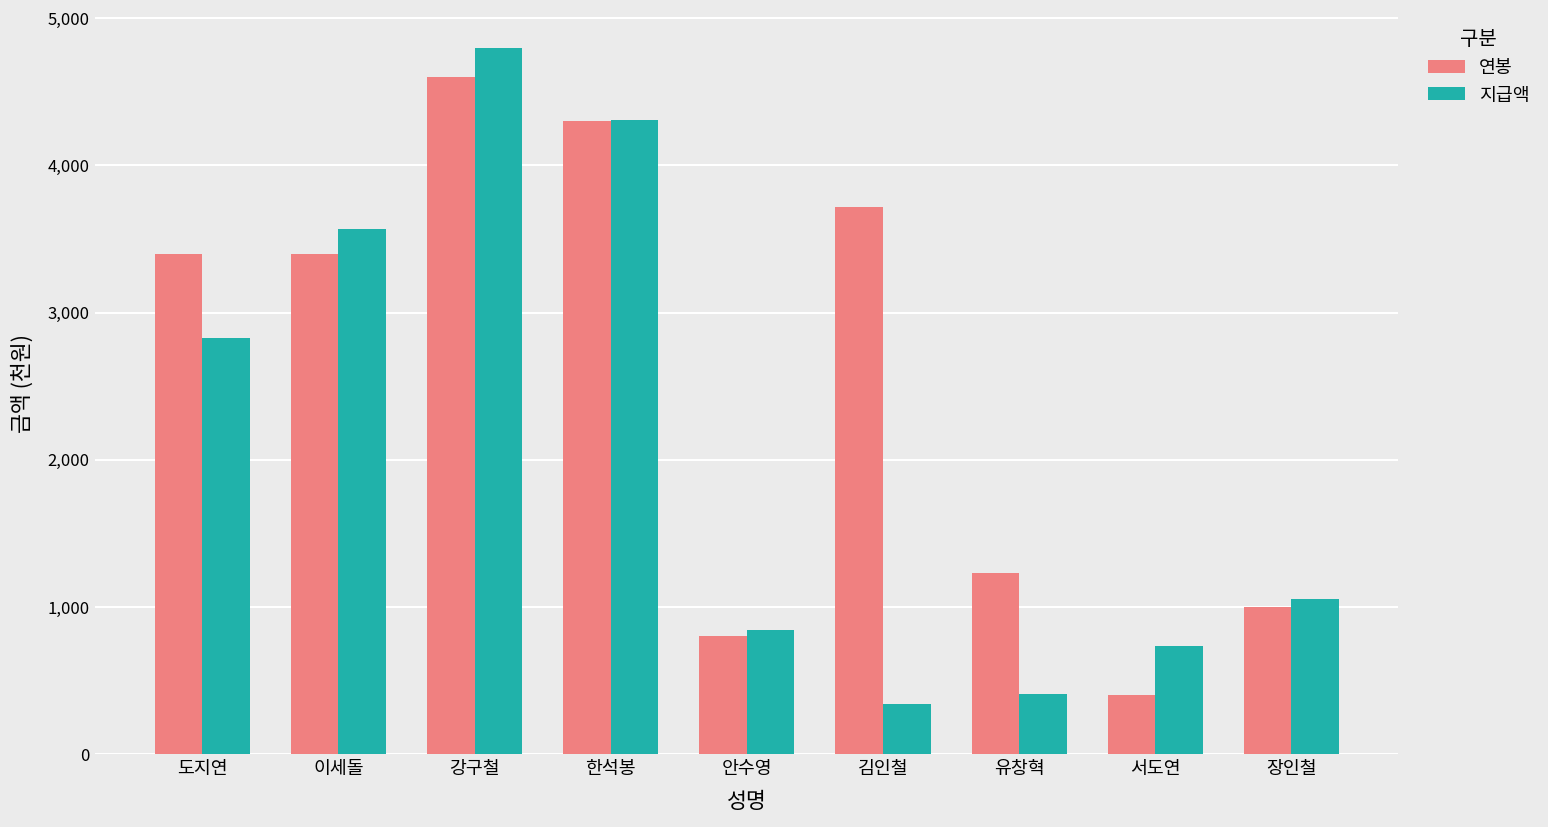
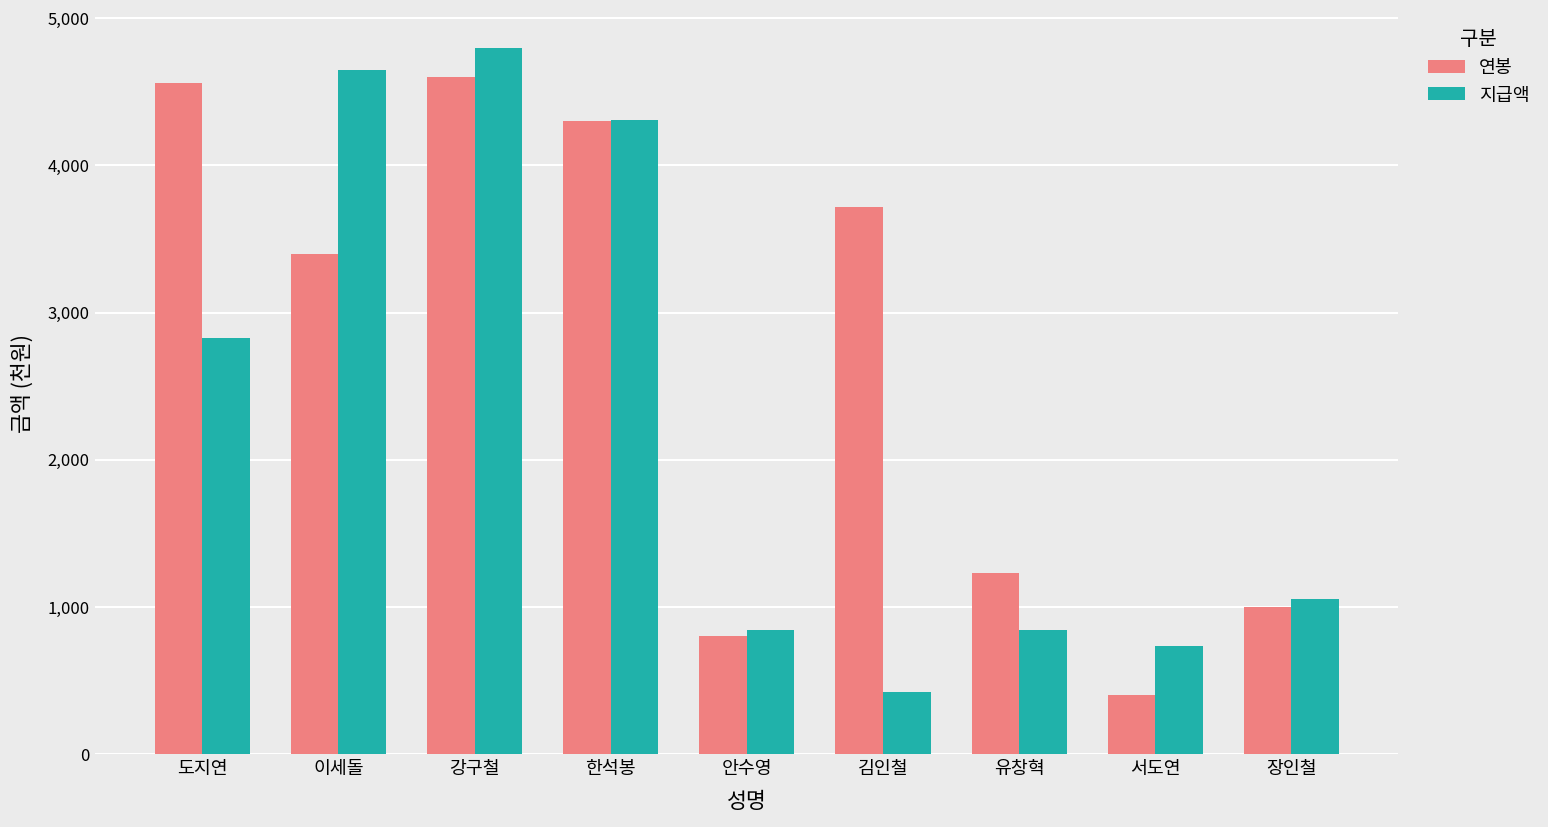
  {
    "연봉": {
-     "도지연": "3,400",
+     "도지연": "4,560",
      "이세돌": "3,400",
      "강구철": "4,600",
      "한석봉": "4,310",
      "안수영": "800",
      "김인철": "3,720",
      "유창혁": "1,230",
      "서도연": "400",
      "장인철": "1,000"
    },
    "지급액": {
      "도지연": "2,830",
-     "이세돌": "3,570",
+     "이세돌": "4,650",
      "강구철": "4,800",
      "한석봉": "4,310",
      "안수영": "840",
-     "김인철": "340",
-     "유창혁": "410",
+     "김인철": "420",
+     "유창혁": "840",
      "서도연": "730",
      "장인철": "1,050"
    }
  }
